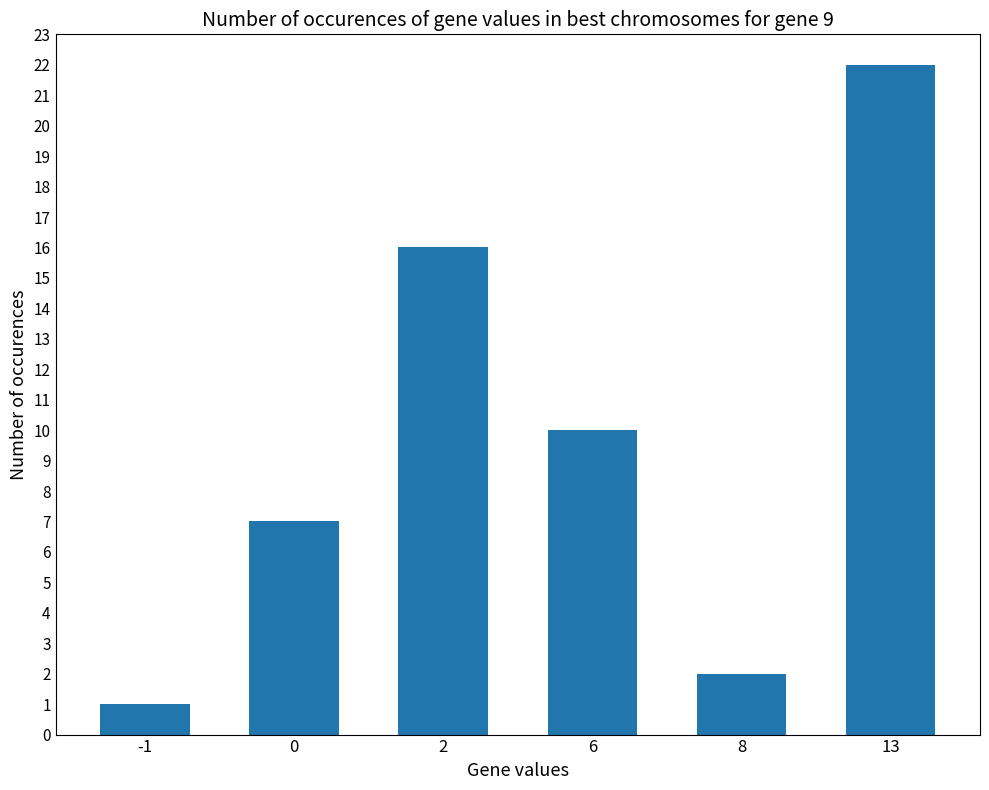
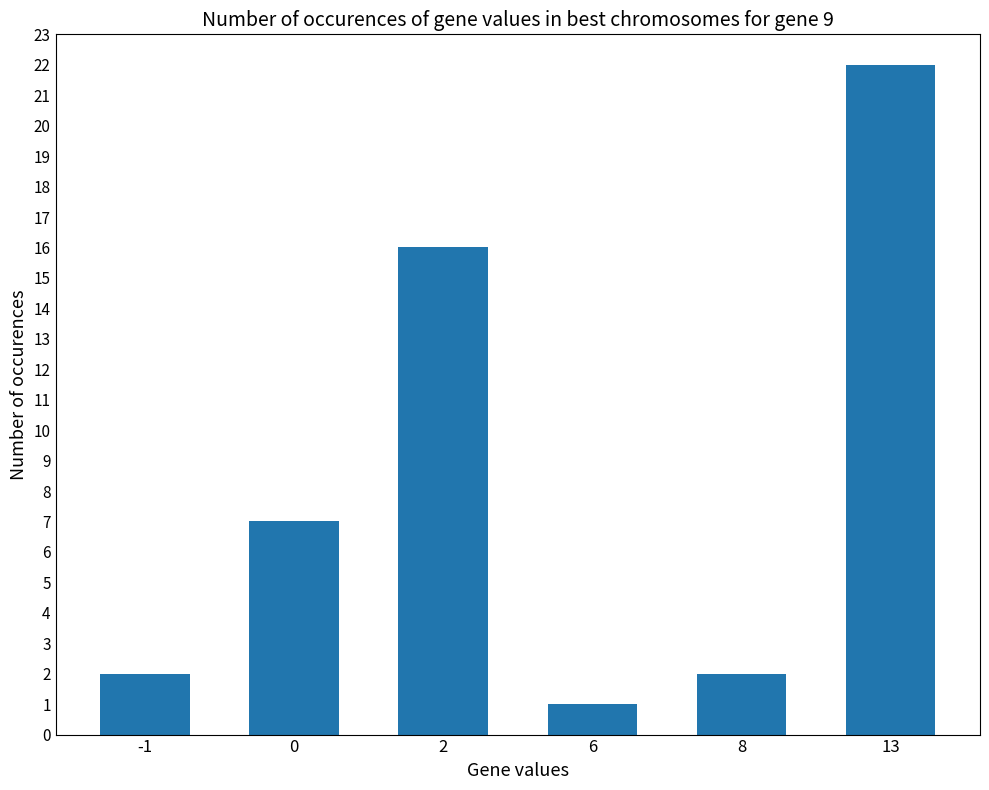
  {
-   "-1": 1,
+   "-1": 2,
    "0": 7,
    "2": 16,
-   "6": 10,
+   "6": 1,
    "8": 2,
    "13": 22
  }
